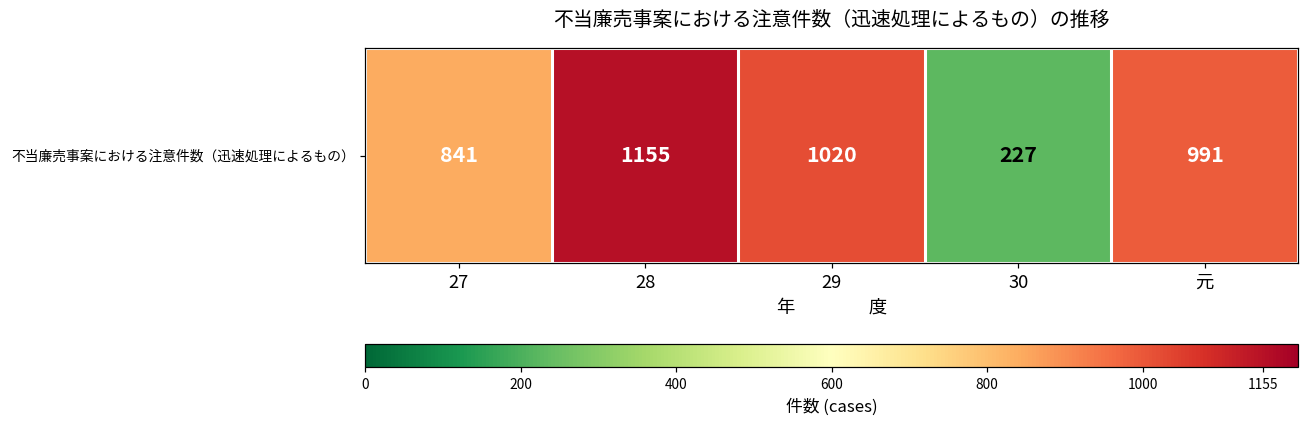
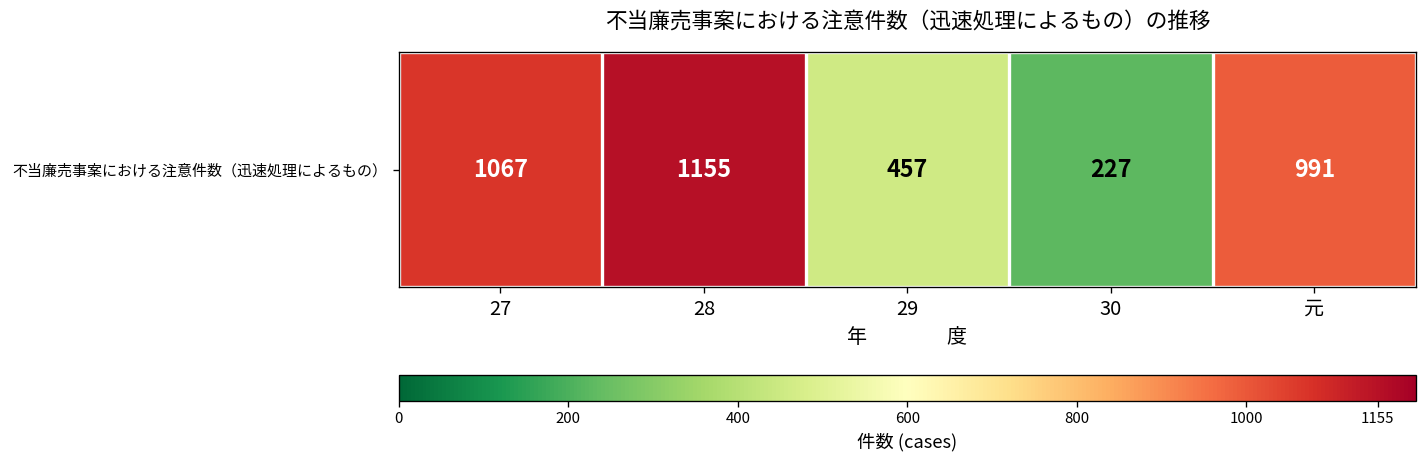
  {
    "不当廉売事案における注意件数（迅速処理によるもの）": {
-     "27": 841,
+     "27": 1067,
      "28": 1155,
-     "29": 1020,
+     "29": 457,
      "30": 227,
      "元": 991
    }
  }
